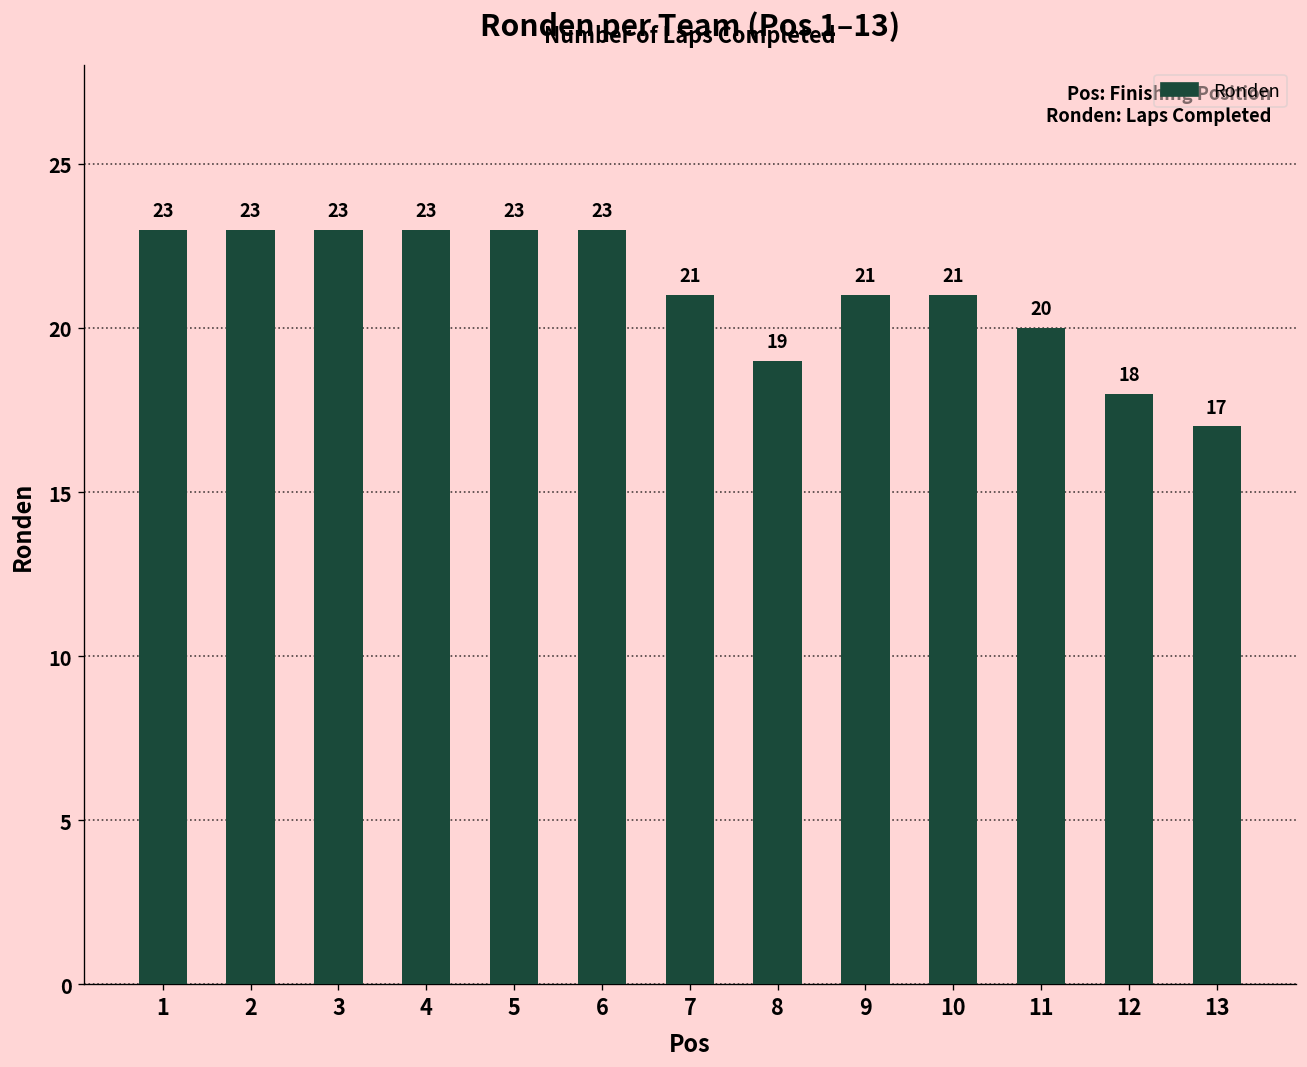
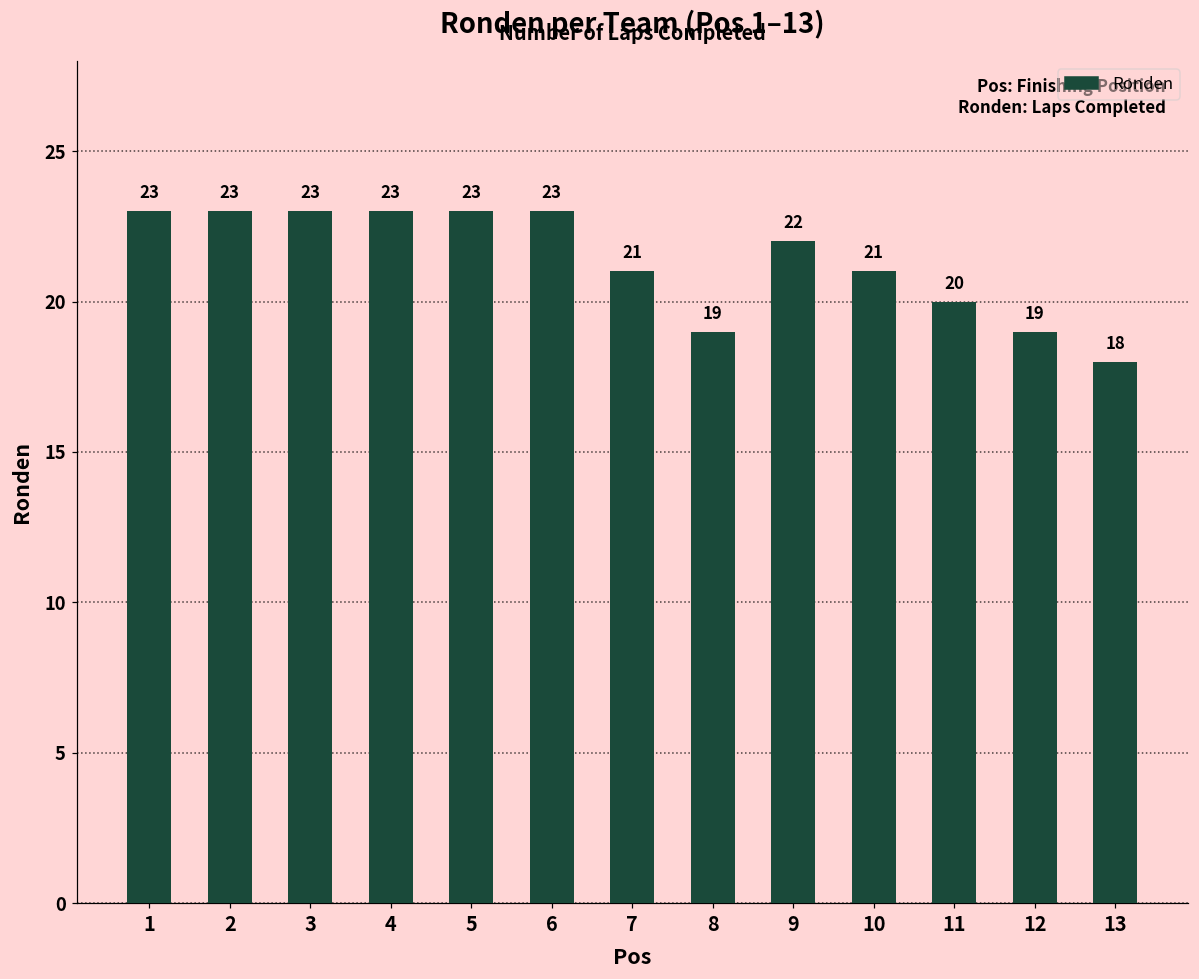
  {
    "1": 23,
    "2": 23,
    "3": 23,
    "4": 23,
    "5": 23,
    "6": 23,
    "7": 21,
    "8": 19,
-   "9": 21,
+   "9": 22,
    "10": 21,
    "11": 20,
-   "12": 18,
-   "13": 17
+   "12": 19,
+   "13": 18
  }
